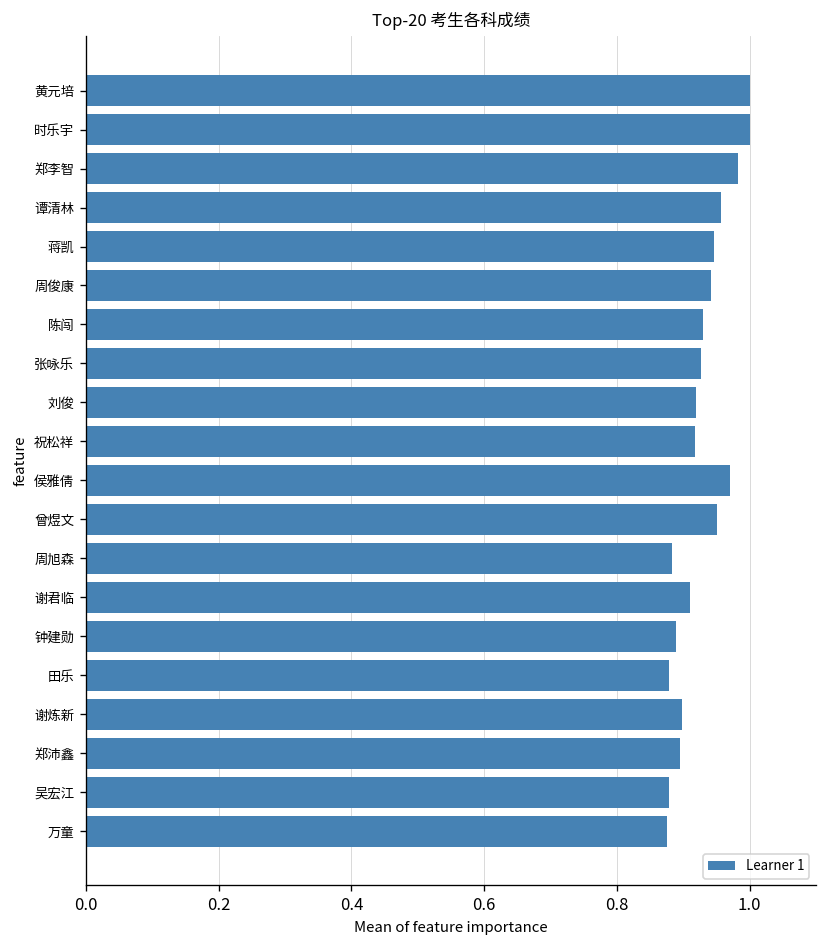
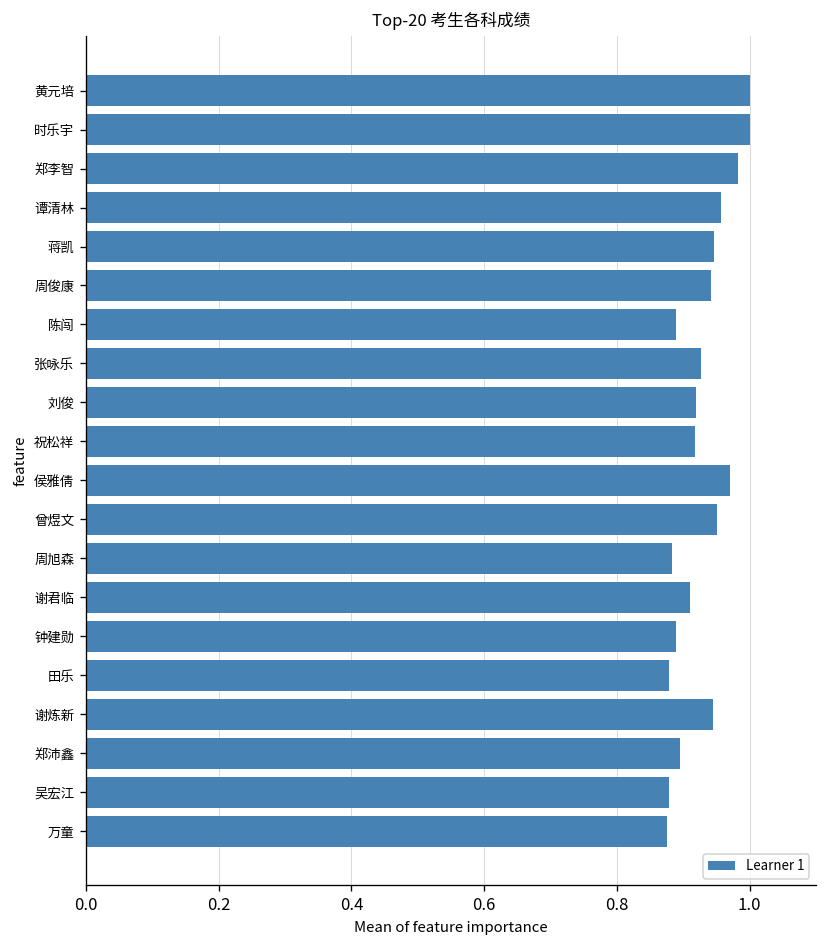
  {
    "黄元培": 1.00,
    "时乐宇": 1.00,
    "郑李智": 0.98,
    "谭清林": 0.96,
    "蒋凯": 0.95,
    "周俊康": 0.94,
-   "陈闯": 0.93,
+   "陈闯": 0.89,
    "张咏乐": 0.93,
    "刘俊": 0.92,
    "祝松祥": 0.92,
    "侯雅倩": 0.97,
    "曾煜文": 0.95,
    "周旭森": 0.88,
    "谢君临": 0.91,
    "钟建勋": 0.89,
    "田乐": 0.88,
-   "谢炼新": 0.90,
+   "谢炼新": 0.94,
    "郑沛鑫": 0.90,
    "吴宏江": 0.88,
    "万童": 0.88
  }
